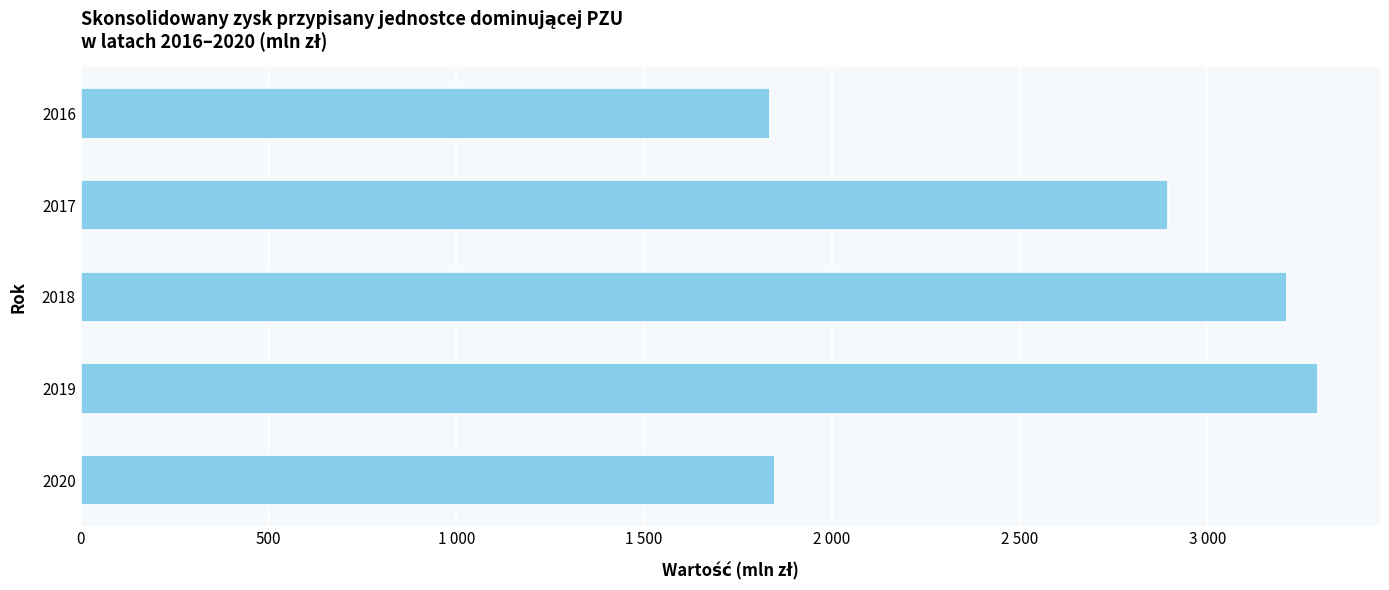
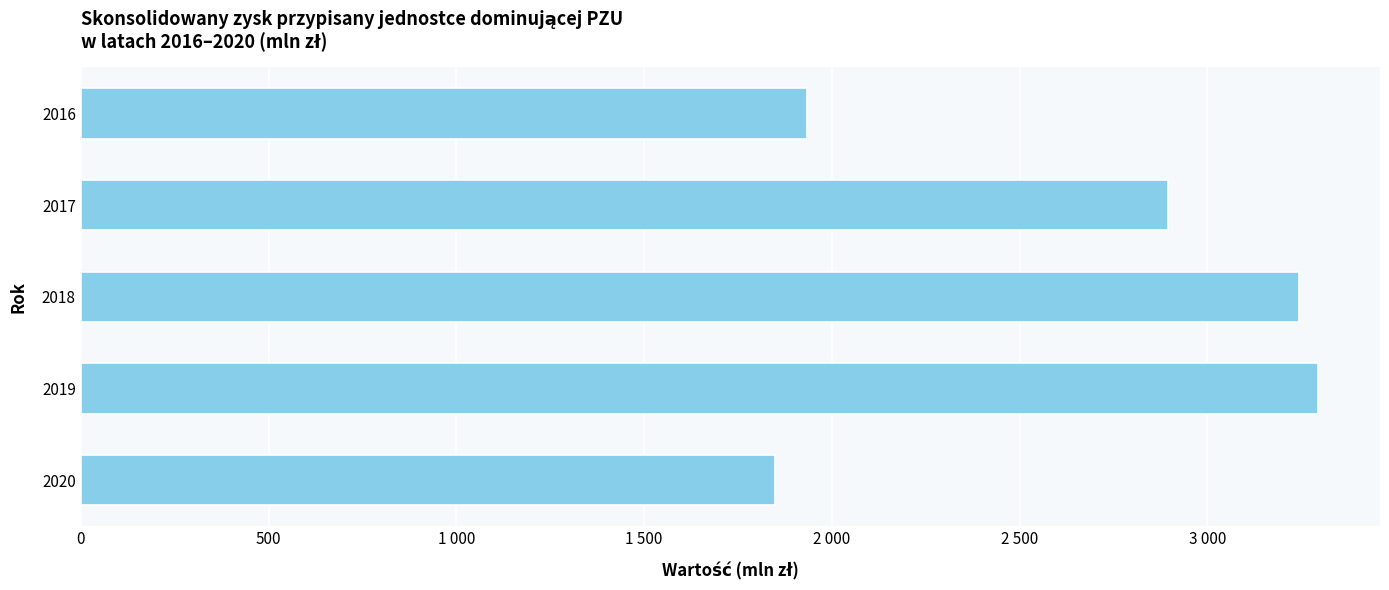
  {
-   "2016": 1840,
+   "2016": 1940,
    "2017": 2900,
-   "2018": 3210,
+   "2018": 3240,
    "2019": 3300,
    "2020": 1850
  }
